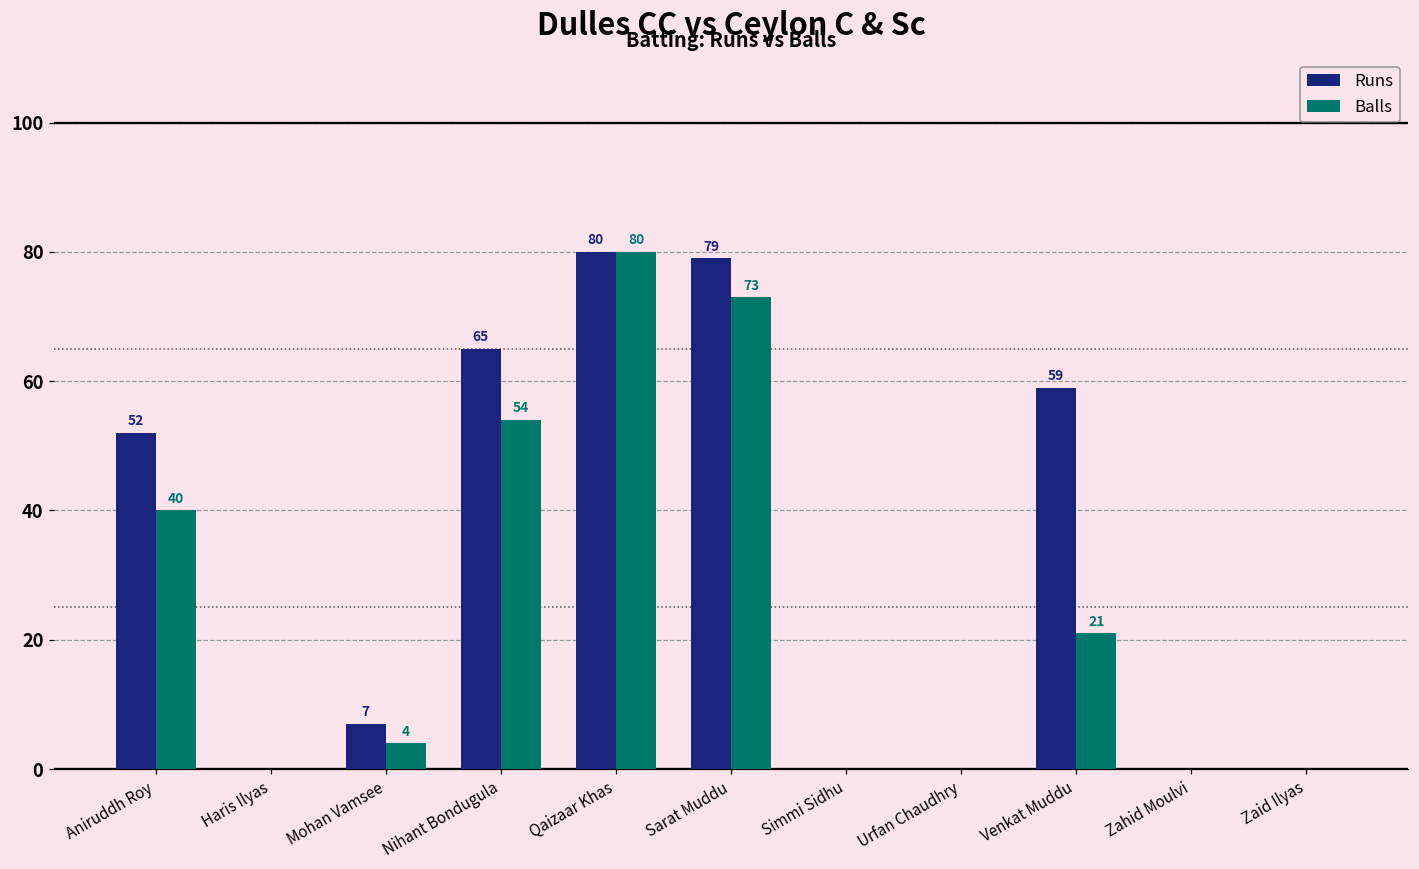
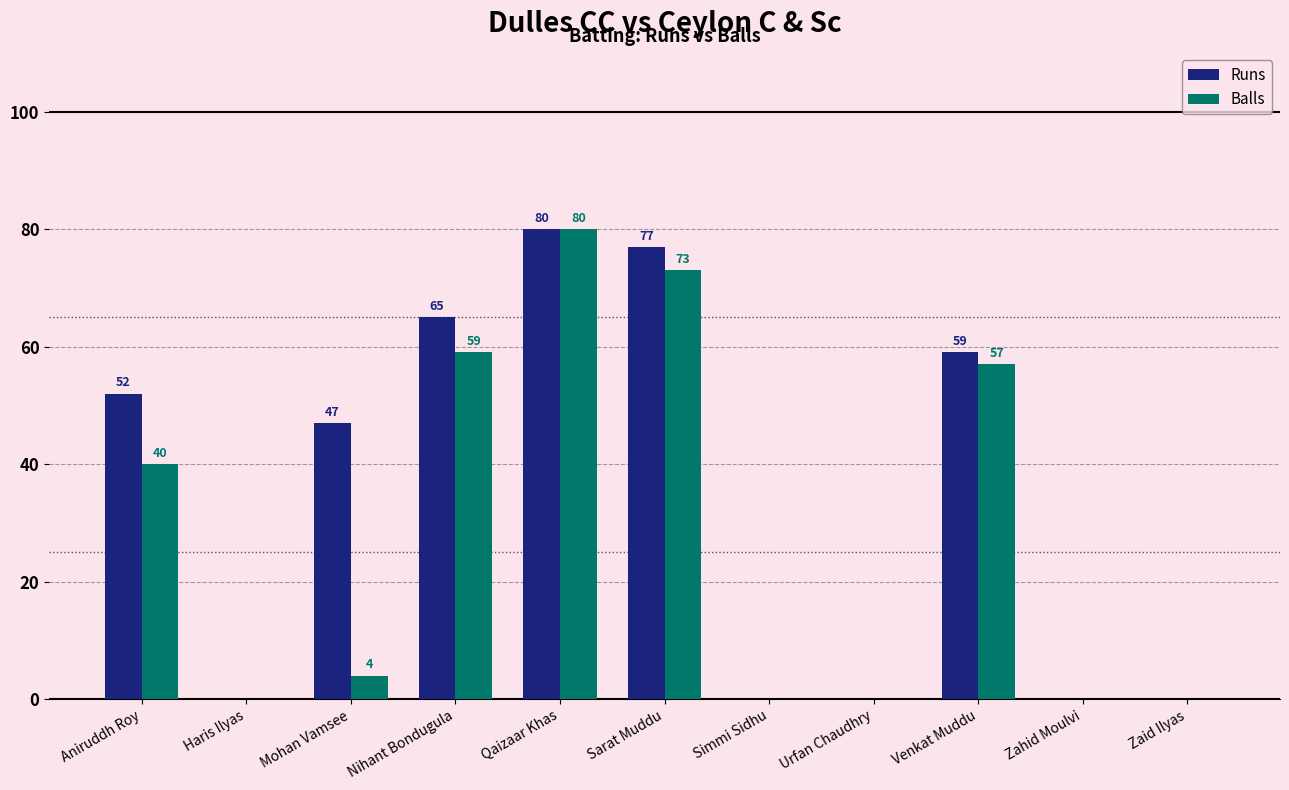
  {
    "Runs": {
      "Aniruddh Roy": 52,
-     "Mohan Vamsee": 7,
+     "Mohan Vamsee": 47,
      "Nihant Bondugula": 65,
      "Qaizaar Khas": 80,
-     "Sarat Muddu": 79,
+     "Sarat Muddu": 77,
      "Venkat Muddu": 59
    },
    "Balls": {
      "Aniruddh Roy": 40,
      "Mohan Vamsee": 4,
-     "Nihant Bondugula": 54,
+     "Nihant Bondugula": 59,
      "Qaizaar Khas": 80,
      "Sarat Muddu": 73,
-     "Venkat Muddu": 21
+     "Venkat Muddu": 57
    }
  }
